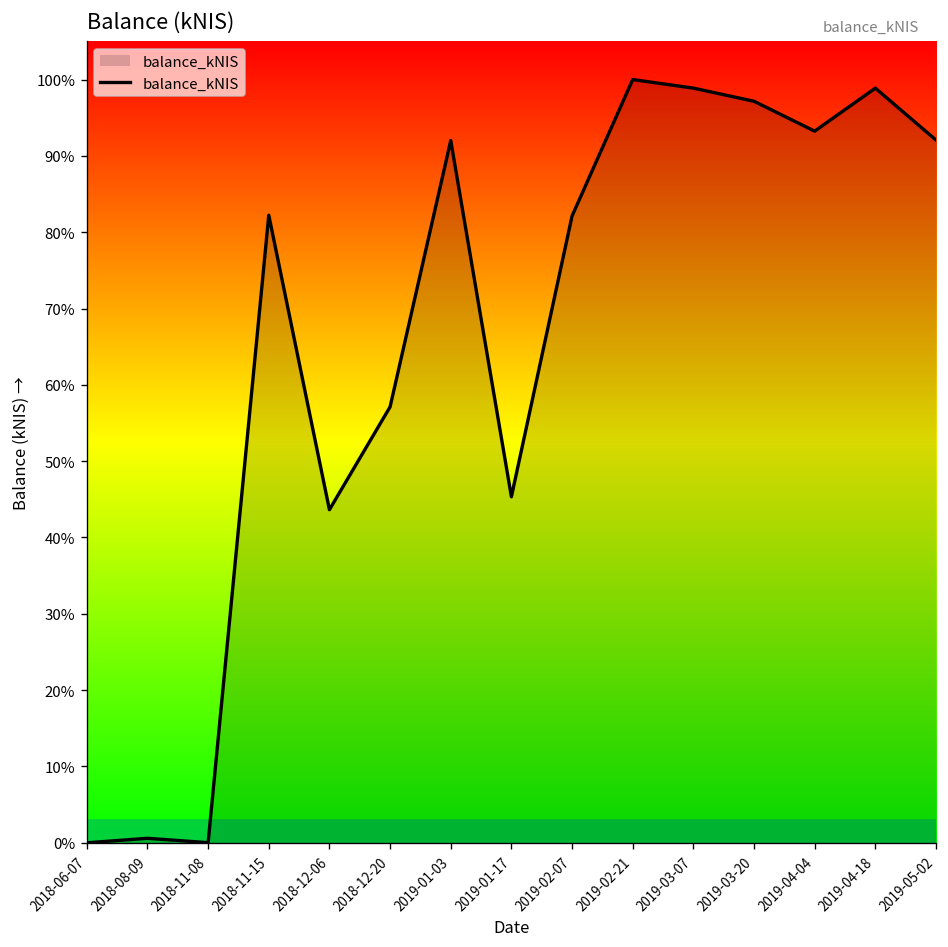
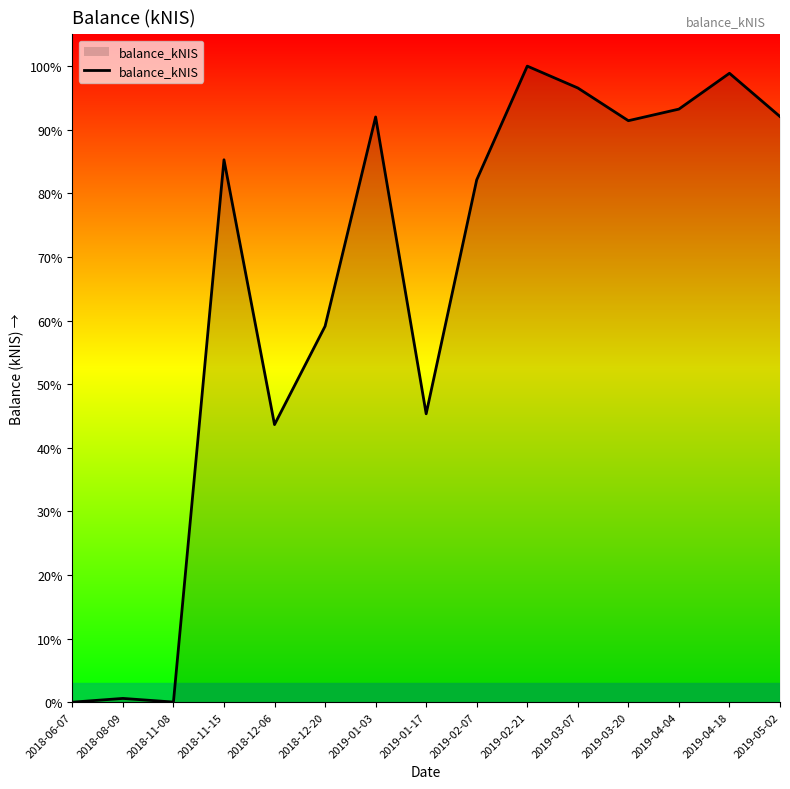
  {
-   "2018-11-15": "82%",
+   "2018-11-15": "85%",
    "2018-12-06": "44%",
-   "2018-12-20": "57%",
+   "2018-12-20": "59%",
    "2019-01-03": "92%",
    "2019-01-17": "45%",
    "2019-02-07": "82%",
    "2019-02-21": "100%",
-   "2019-03-07": "99%",
-   "2019-03-20": "97%",
+   "2019-03-07": "97%",
+   "2019-03-20": "91%",
    "2019-04-04": "93%",
    "2019-04-18": "99%",
    "2019-05-02": "92%"
  }
